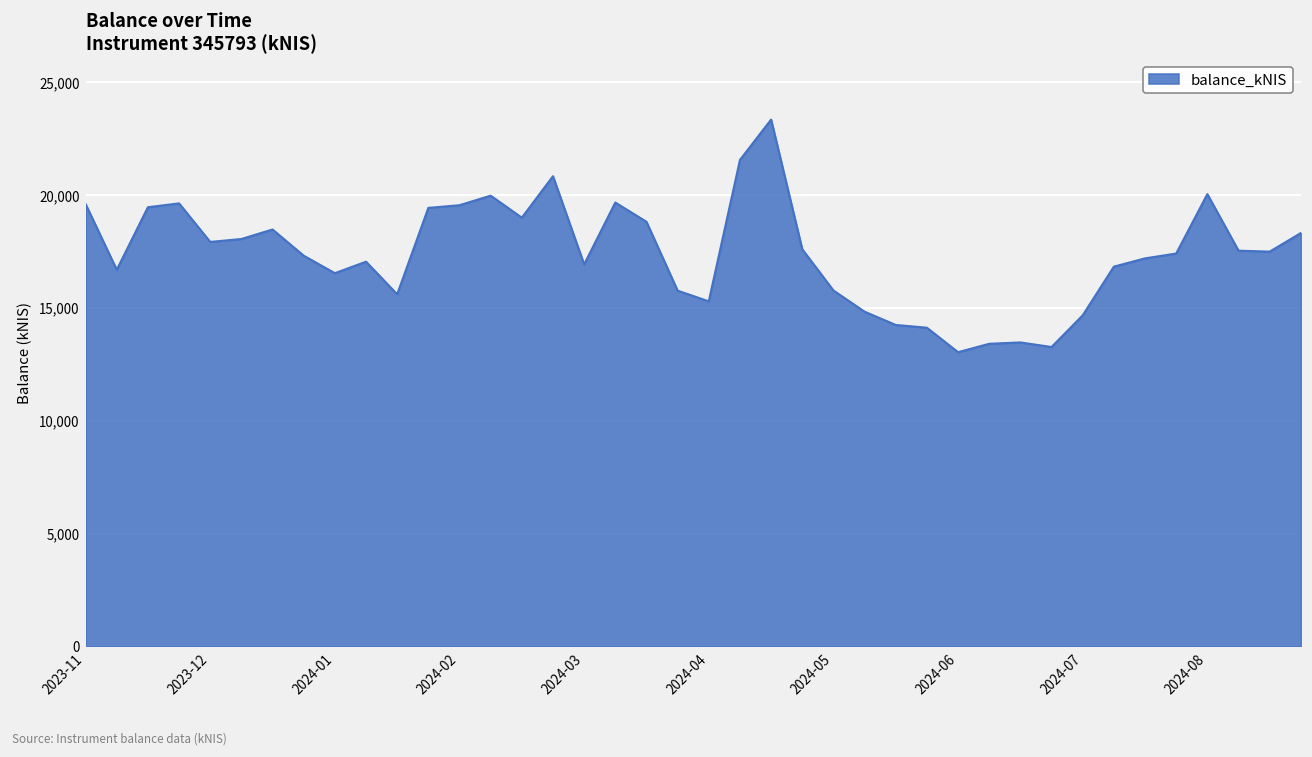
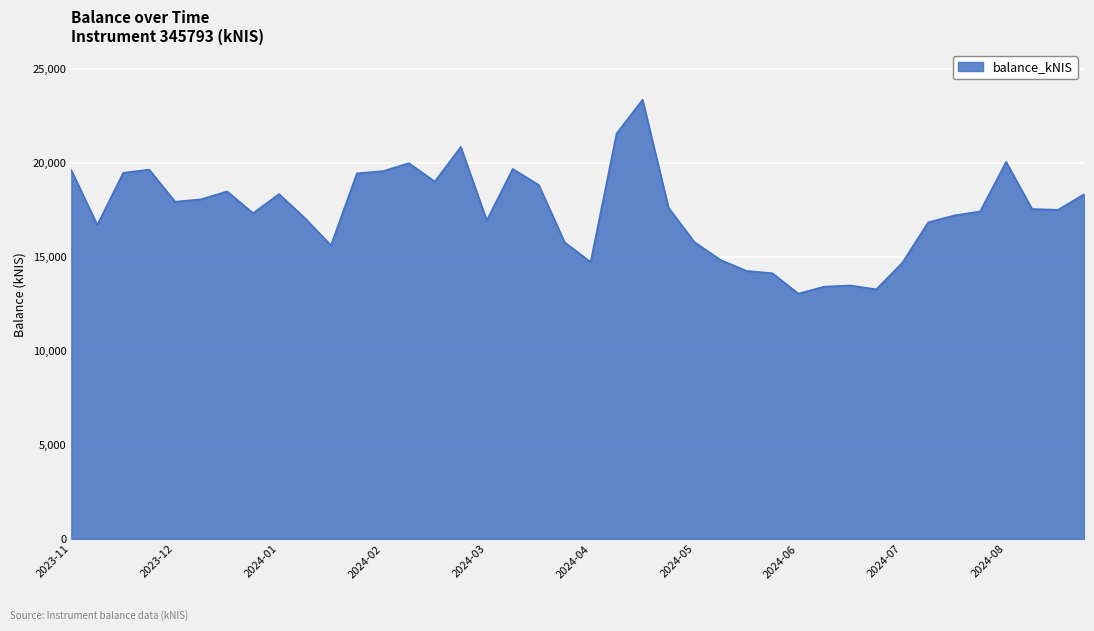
  {
    "2023-11": "19,600",
    "2023-12": "17,900",
-   "2024-01": "16,500",
+   "2024-01": "18,300",
    "2024-02": "19,600",
    "2024-03": "16,900",
-   "2024-04": "15,300",
+   "2024-04": "14,700",
    "2024-05": "15,800",
    "2024-06": "13,000",
    "2024-07": "14,700",
    "2024-08": "20,000"
  }
